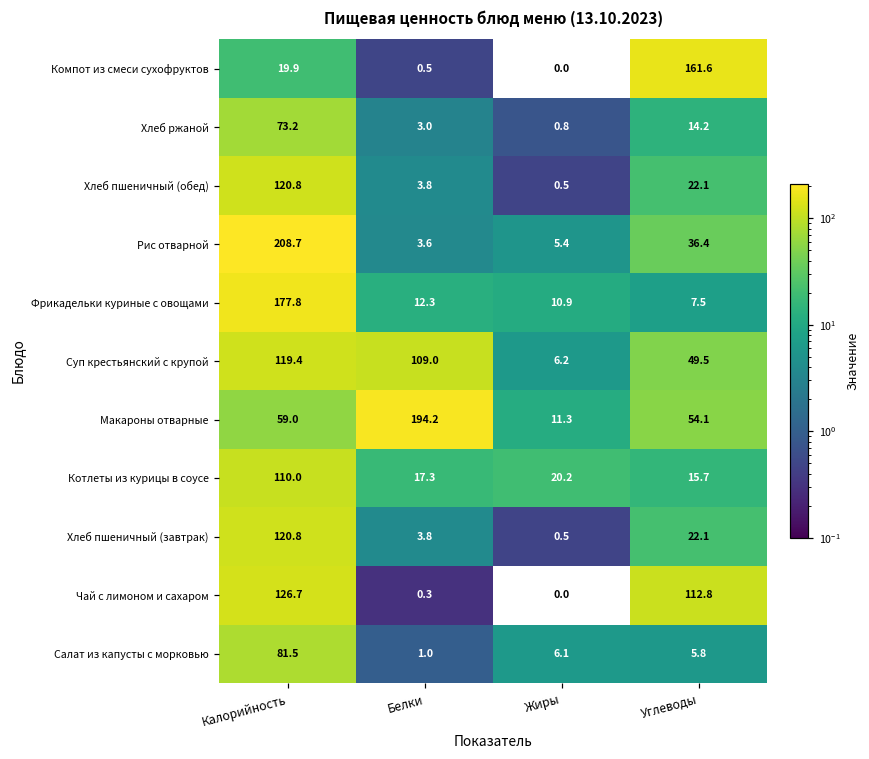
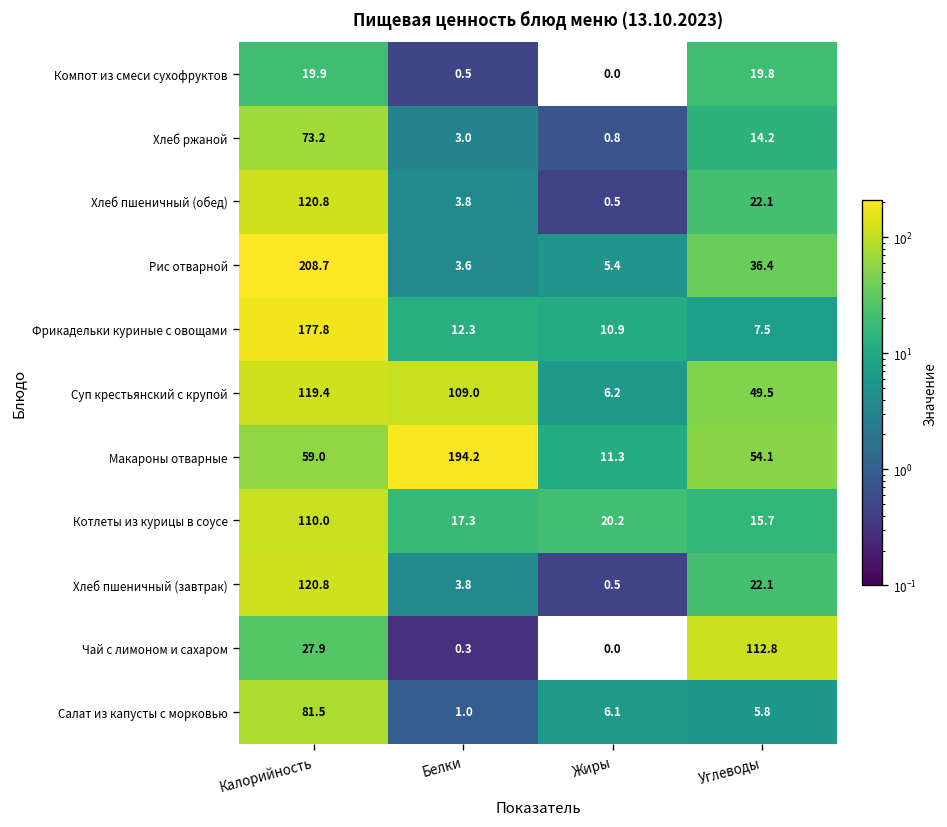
  {
    "Компот из смеси сухофруктов": {
      "Калорийность": 19.9,
      "Белки": 0.5,
      "Жиры": 0.0,
-     "Углеводы": 161.6
+     "Углеводы": 19.8
    },
    "Хлеб ржаной": {
      "Калорийность": 73.2,
      "Белки": 3.0,
      "Жиры": 0.8,
      "Углеводы": 14.2
    },
    "Хлеб пшеничный (обед)": {
      "Калорийность": 120.8,
      "Белки": 3.8,
      "Жиры": 0.5,
      "Углеводы": 22.1
    },
    "Рис отварной": {
      "Калорийность": 208.7,
      "Белки": 3.6,
      "Жиры": 5.4,
      "Углеводы": 36.4
    },
    "Фрикадельки куриные с овощами": {
      "Калорийность": 177.8,
      "Белки": 12.3,
      "Жиры": 10.9,
      "Углеводы": 7.5
    },
    "Суп крестьянский с крупой": {
      "Калорийность": 119.4,
      "Белки": 109.0,
      "Жиры": 6.2,
      "Углеводы": 49.5
    },
    "Макароны отварные": {
      "Калорийность": 59.0,
      "Белки": 194.2,
      "Жиры": 11.3,
      "Углеводы": 54.1
    },
    "Котлеты из курицы в соусе": {
      "Калорийность": 110.0,
      "Белки": 17.3,
      "Жиры": 20.2,
      "Углеводы": 15.7
    },
    "Хлеб пшеничный (завтрак)": {
      "Калорийность": 120.8,
      "Белки": 3.8,
      "Жиры": 0.5,
      "Углеводы": 22.1
    },
    "Чай с лимоном и сахаром": {
-     "Калорийность": 126.7,
+     "Калорийность": 27.9,
      "Белки": 0.3,
      "Жиры": 0.0,
      "Углеводы": 112.8
    },
    "Салат из капусты с морковью": {
      "Калорийность": 81.5,
      "Белки": 1.0,
      "Жиры": 6.1,
      "Углеводы": 5.8
    }
  }
